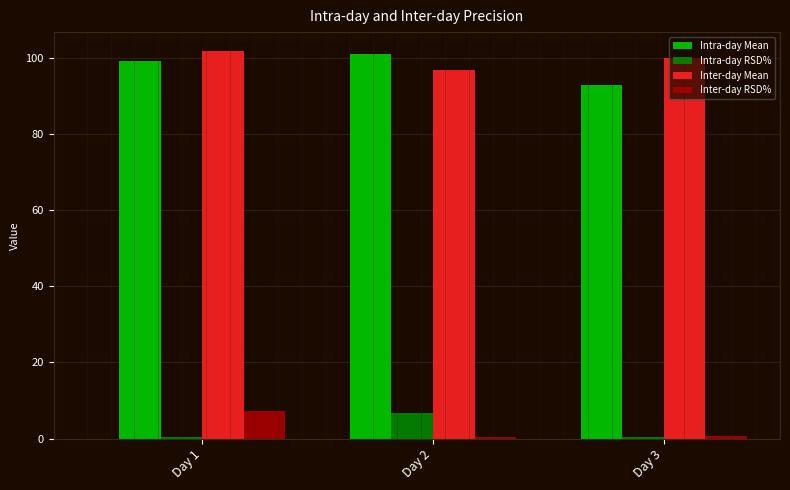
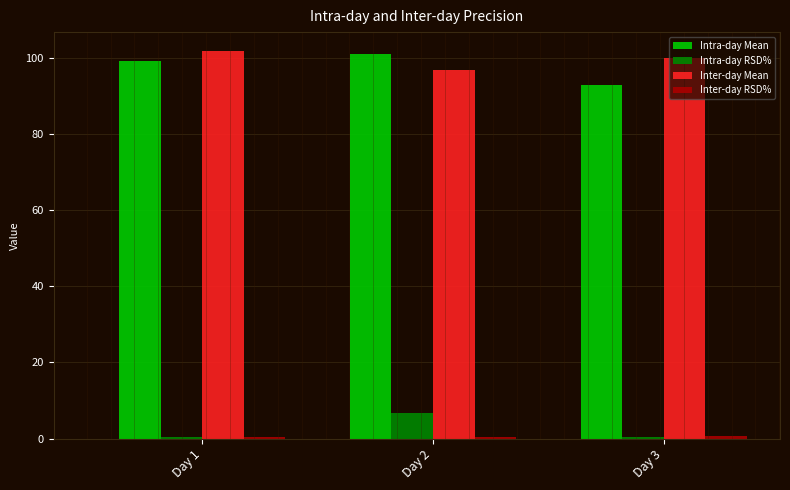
  {
    "Intra-day Mean": {
      "Day 1": 99,
      "Day 2": 101,
      "Day 3": 93
    },
    "Intra-day RSD%": {
      "Day 2": 7
    },
    "Inter-day Mean": {
      "Day 1": 102,
      "Day 2": 97
    },
    "Inter-day RSD%": {
-     "Day 1": 7,
+     "Day 1": 1,
      "Day 3": 1
    }
  }
